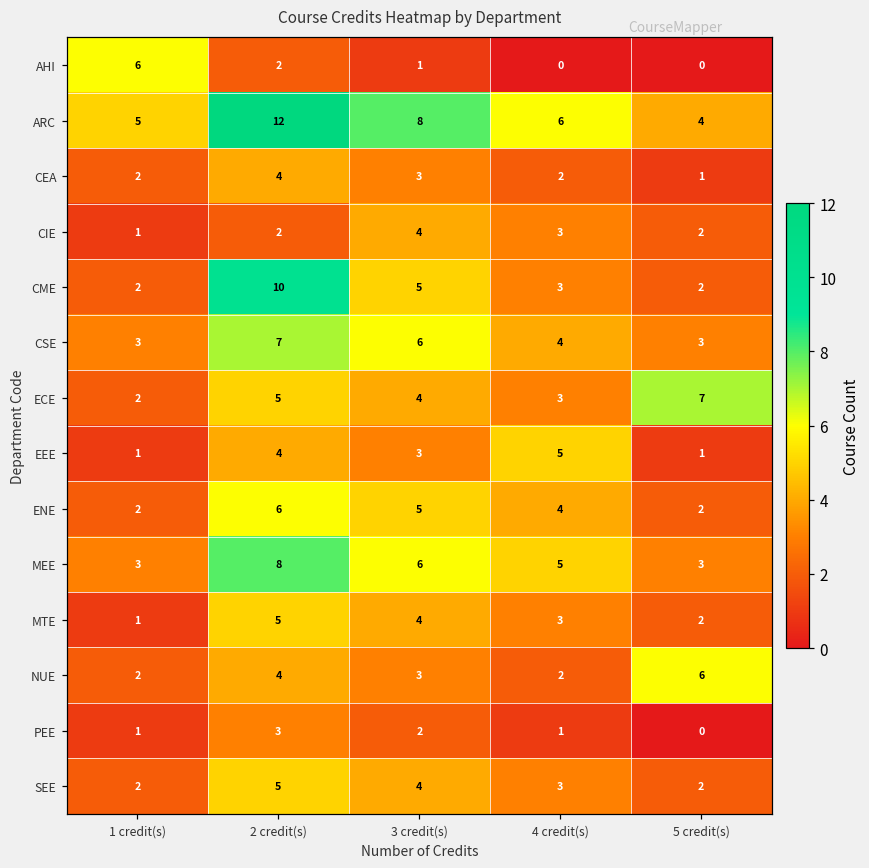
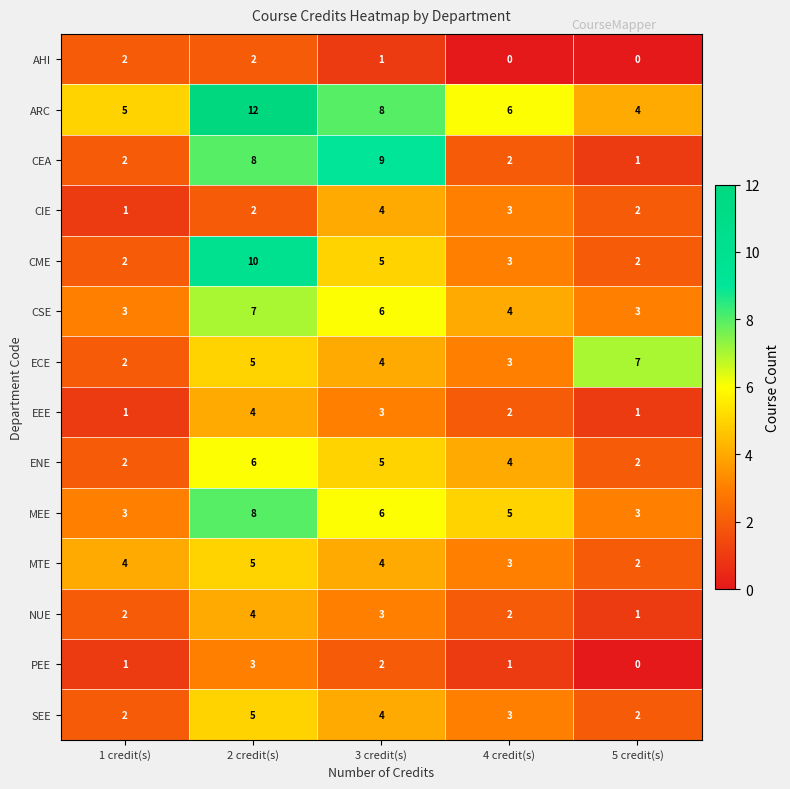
  {
    "AHI": {
-     "1 credit(s)": 6,
+     "1 credit(s)": 2,
      "2 credit(s)": 2,
      "3 credit(s)": 1,
      "4 credit(s)": 0,
      "5 credit(s)": 0
    },
    "ARC": {
      "1 credit(s)": 5,
      "2 credit(s)": 12,
      "3 credit(s)": 8,
      "4 credit(s)": 6,
      "5 credit(s)": 4
    },
    "CEA": {
      "1 credit(s)": 2,
-     "2 credit(s)": 4,
-     "3 credit(s)": 3,
+     "2 credit(s)": 8,
+     "3 credit(s)": 9,
      "4 credit(s)": 2,
      "5 credit(s)": 1
    },
    "CIE": {
      "1 credit(s)": 1,
      "2 credit(s)": 2,
      "3 credit(s)": 4,
      "4 credit(s)": 3,
      "5 credit(s)": 2
    },
    "CME": {
      "1 credit(s)": 2,
      "2 credit(s)": 10,
      "3 credit(s)": 5,
      "4 credit(s)": 3,
      "5 credit(s)": 2
    },
    "CSE": {
      "1 credit(s)": 3,
      "2 credit(s)": 7,
      "3 credit(s)": 6,
      "4 credit(s)": 4,
      "5 credit(s)": 3
    },
    "ECE": {
      "1 credit(s)": 2,
      "2 credit(s)": 5,
      "3 credit(s)": 4,
      "4 credit(s)": 3,
      "5 credit(s)": 7
    },
    "EEE": {
      "1 credit(s)": 1,
      "2 credit(s)": 4,
      "3 credit(s)": 3,
-     "4 credit(s)": 5,
+     "4 credit(s)": 2,
      "5 credit(s)": 1
    },
    "ENE": {
      "1 credit(s)": 2,
      "2 credit(s)": 6,
      "3 credit(s)": 5,
      "4 credit(s)": 4,
      "5 credit(s)": 2
    },
    "MEE": {
      "1 credit(s)": 3,
      "2 credit(s)": 8,
      "3 credit(s)": 6,
      "4 credit(s)": 5,
      "5 credit(s)": 3
    },
    "MTE": {
-     "1 credit(s)": 1,
+     "1 credit(s)": 4,
      "2 credit(s)": 5,
      "3 credit(s)": 4,
      "4 credit(s)": 3,
      "5 credit(s)": 2
    },
    "NUE": {
      "1 credit(s)": 2,
      "2 credit(s)": 4,
      "3 credit(s)": 3,
      "4 credit(s)": 2,
-     "5 credit(s)": 6
+     "5 credit(s)": 1
    },
    "PEE": {
      "1 credit(s)": 1,
      "2 credit(s)": 3,
      "3 credit(s)": 2,
      "4 credit(s)": 1,
      "5 credit(s)": 0
    },
    "SEE": {
      "1 credit(s)": 2,
      "2 credit(s)": 5,
      "3 credit(s)": 4,
      "4 credit(s)": 3,
      "5 credit(s)": 2
    }
  }
